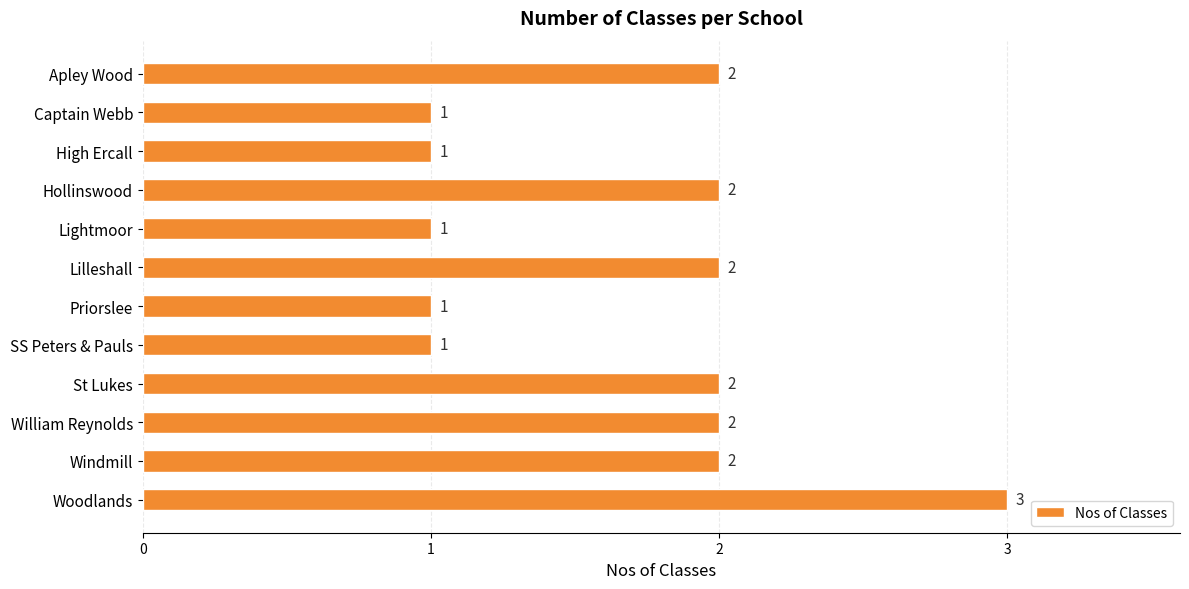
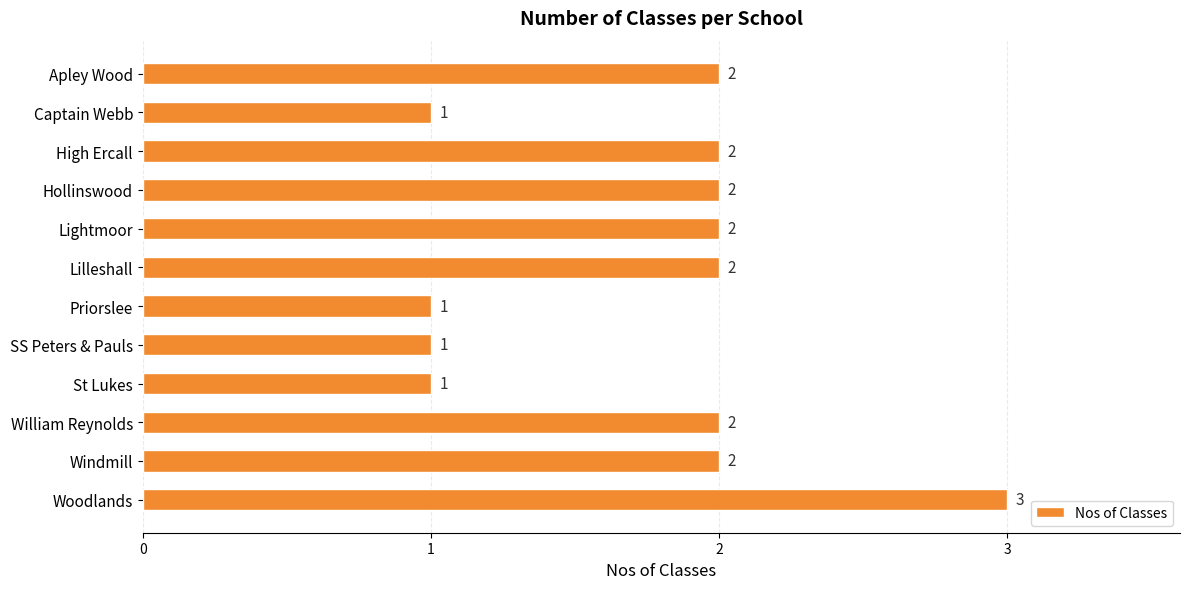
  {
    "Apley Wood": 2,
    "Captain Webb": 1,
-   "High Ercall": 1,
+   "High Ercall": 2,
    "Hollinswood": 2,
-   "Lightmoor": 1,
+   "Lightmoor": 2,
    "Lilleshall": 2,
    "Priorslee": 1,
    "SS Peters & Pauls": 1,
-   "St Lukes": 2,
+   "St Lukes": 1,
    "William Reynolds": 2,
    "Windmill": 2,
    "Woodlands": 3
  }
